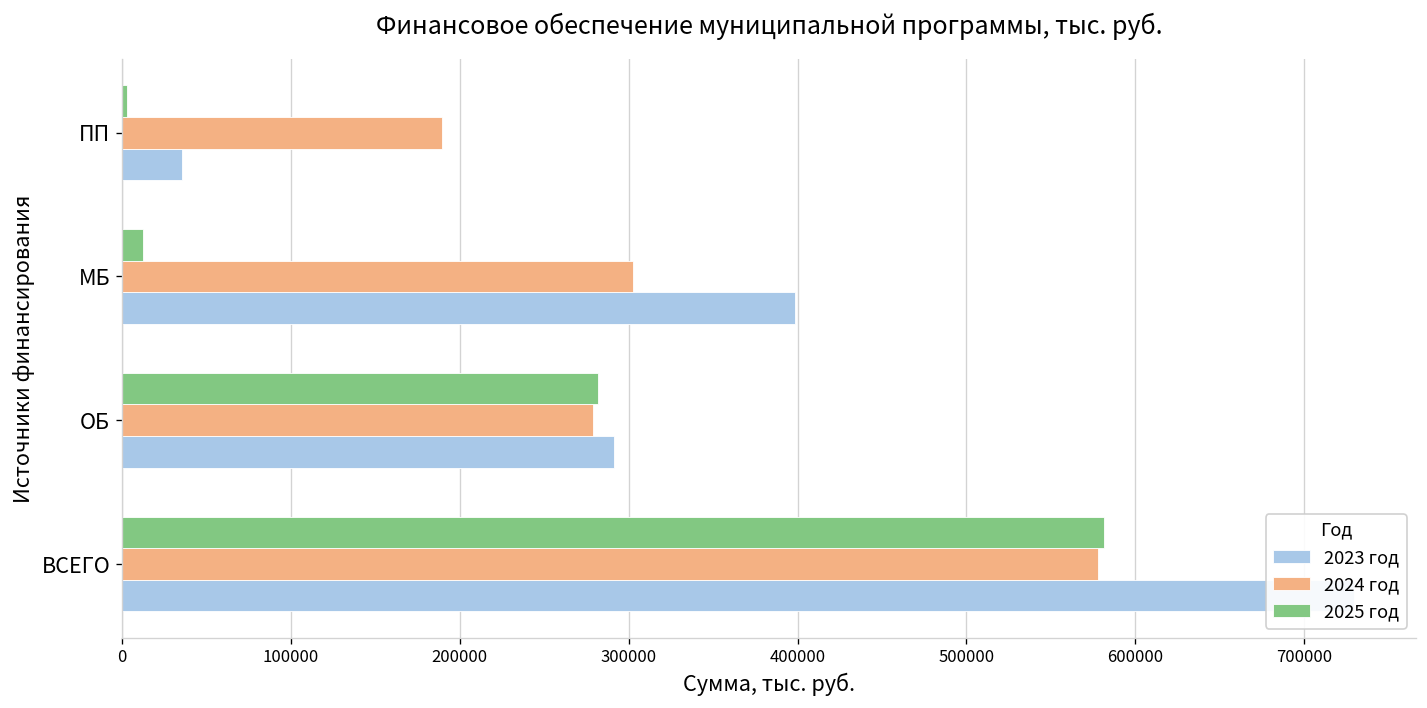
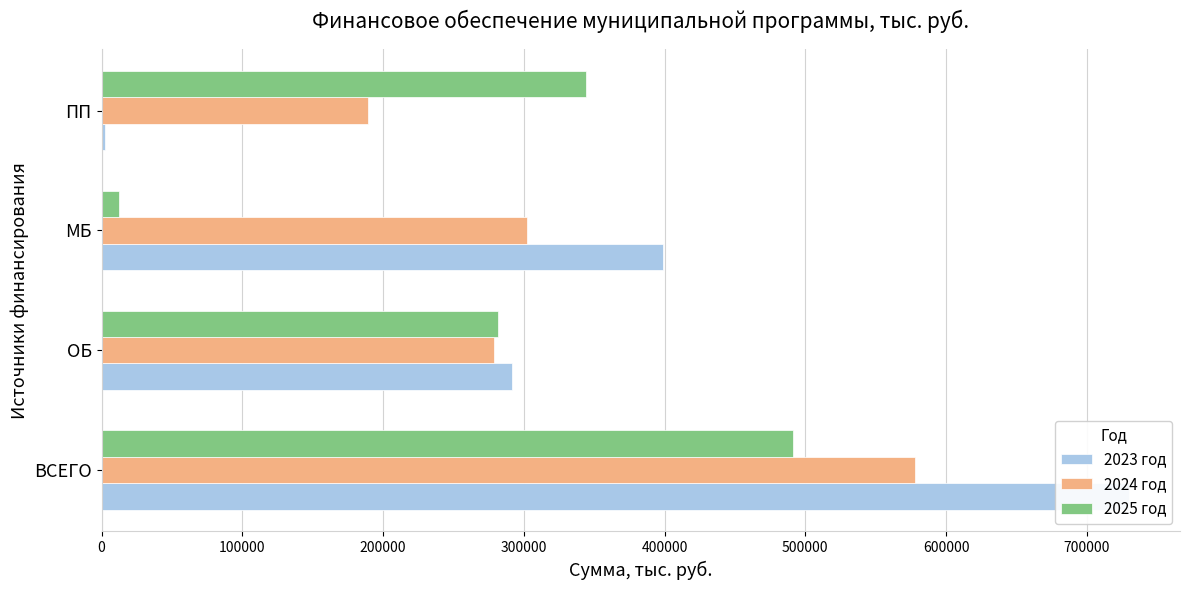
  {
    "2023 год": {
-     "ПП": 36000,
+     "ПП": 3000,
      "МБ": 399000,
      "ОБ": 291000
    },
    "2024 год": {
      "ПП": 189000,
      "МБ": 302000,
      "ОБ": 279000,
      "ВСЕГО": 578000
    },
    "2025 год": {
-     "ПП": 3000,
+     "ПП": 344000,
      "МБ": 13000,
      "ОБ": 282000,
-     "ВСЕГО": 582000
+     "ВСЕГО": 492000
    }
  }
